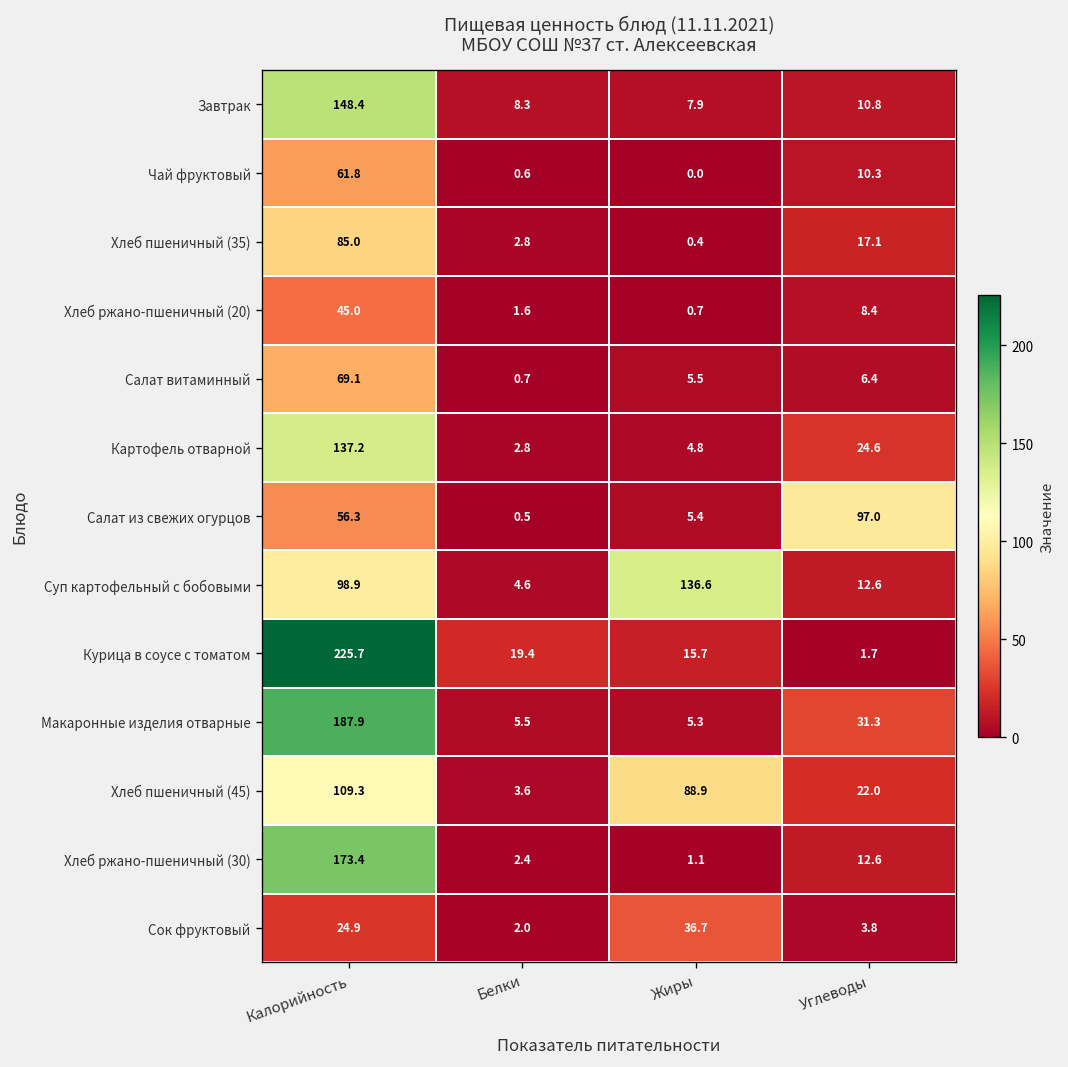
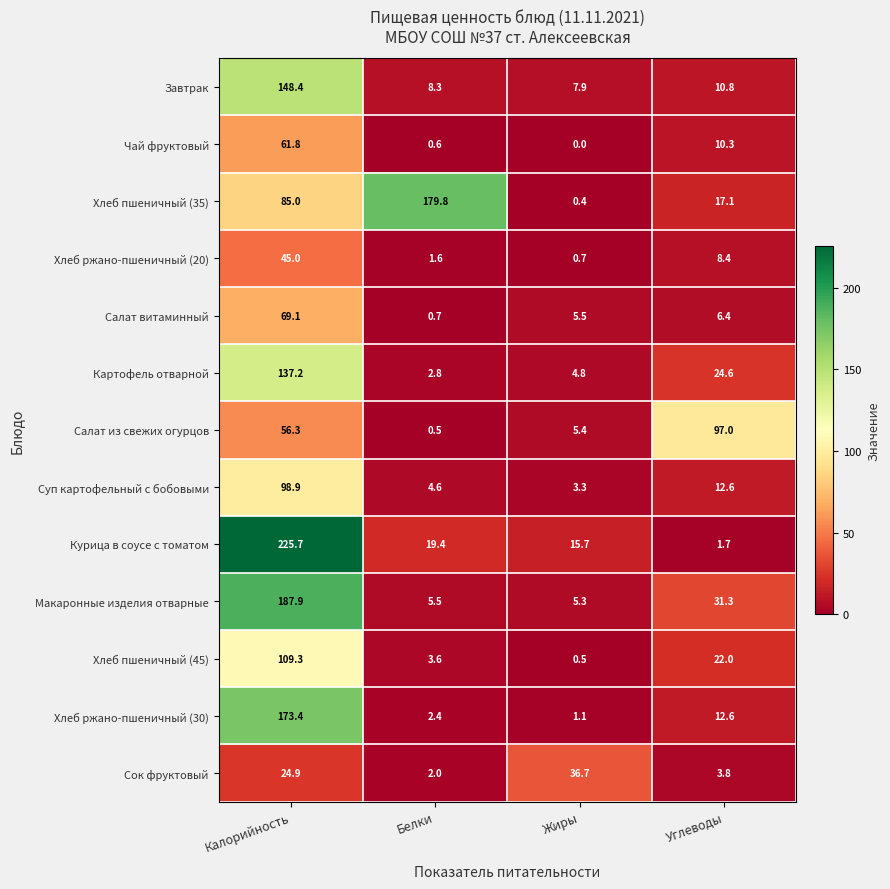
  {
    "Завтрак": {
      "Калорийность": 148.4,
      "Белки": 8.3,
      "Жиры": 7.9,
      "Углеводы": 10.8
    },
    "Чай фруктовый": {
      "Калорийность": 61.8,
      "Белки": 0.6,
      "Жиры": 0.0,
      "Углеводы": 10.3
    },
    "Хлеб пшеничный (35)": {
      "Калорийность": 85.0,
-     "Белки": 2.8,
+     "Белки": 179.8,
      "Жиры": 0.4,
      "Углеводы": 17.1
    },
    "Хлеб ржано-пшеничный (20)": {
      "Калорийность": 45.0,
      "Белки": 1.6,
      "Жиры": 0.7,
      "Углеводы": 8.4
    },
    "Салат витаминный": {
      "Калорийность": 69.1,
      "Белки": 0.7,
      "Жиры": 5.5,
      "Углеводы": 6.4
    },
    "Картофель отварной": {
      "Калорийность": 137.2,
      "Белки": 2.8,
      "Жиры": 4.8,
      "Углеводы": 24.6
    },
    "Салат из свежих огурцов": {
      "Калорийность": 56.3,
      "Белки": 0.5,
      "Жиры": 5.4,
      "Углеводы": 97.0
    },
    "Суп картофельный с бобовыми": {
      "Калорийность": 98.9,
      "Белки": 4.6,
-     "Жиры": 136.6,
+     "Жиры": 3.3,
      "Углеводы": 12.6
    },
    "Курица в соусе с томатом": {
      "Калорийность": 225.7,
      "Белки": 19.4,
      "Жиры": 15.7,
      "Углеводы": 1.7
    },
    "Макаронные изделия отварные": {
      "Калорийность": 187.9,
      "Белки": 5.5,
      "Жиры": 5.3,
      "Углеводы": 31.3
    },
    "Хлеб пшеничный (45)": {
      "Калорийность": 109.3,
      "Белки": 3.6,
-     "Жиры": 88.9,
+     "Жиры": 0.5,
      "Углеводы": 22.0
    },
    "Хлеб ржано-пшеничный (30)": {
      "Калорийность": 173.4,
      "Белки": 2.4,
      "Жиры": 1.1,
      "Углеводы": 12.6
    },
    "Сок фруктовый": {
      "Калорийность": 24.9,
      "Белки": 2.0,
      "Жиры": 36.7,
      "Углеводы": 3.8
    }
  }
